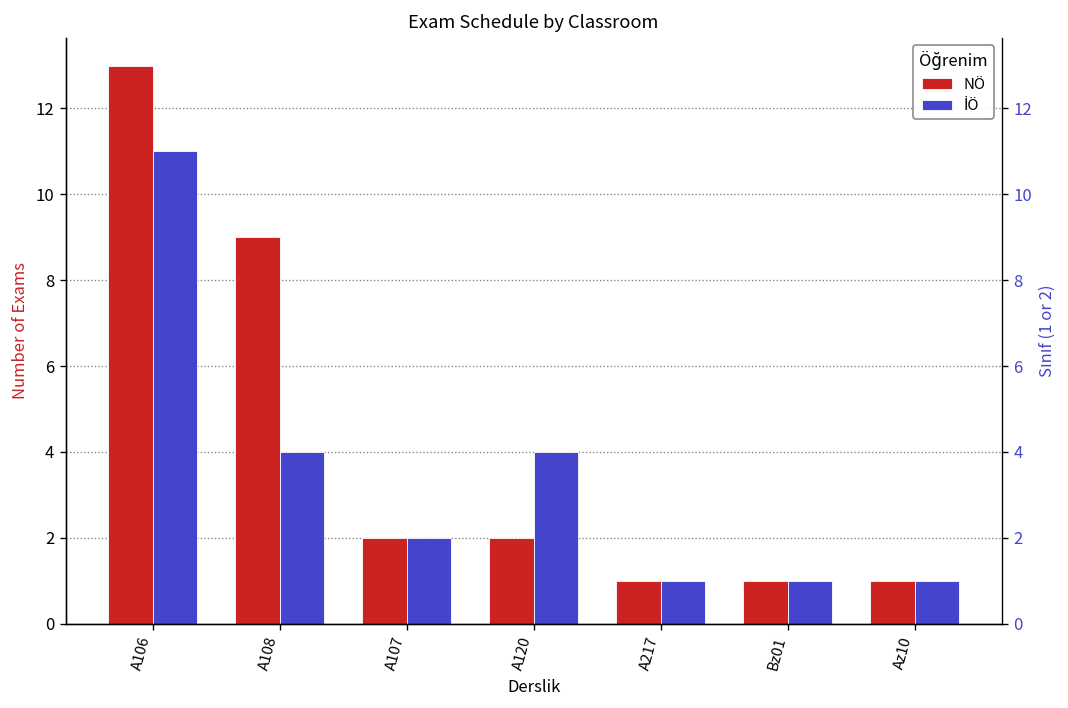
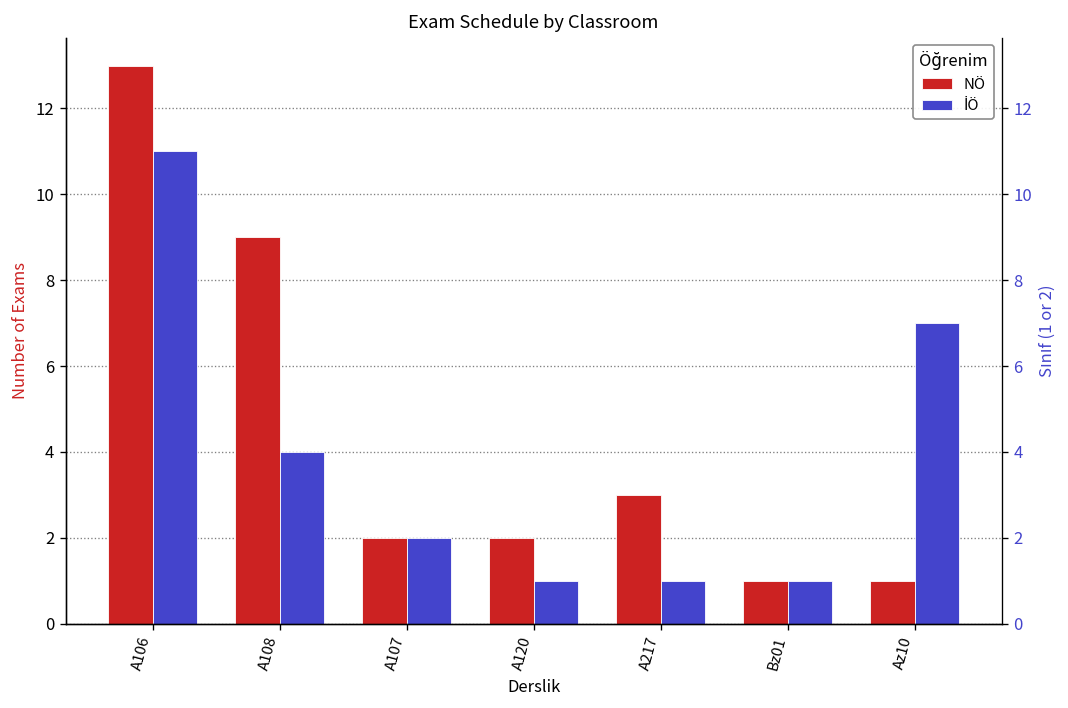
  {
    "NÖ": {
      "A106": 13,
      "A108": 9,
      "A107": 2,
      "A120": 2,
-     "A217": 1,
+     "A217": 3,
      "Bz01": 1,
      "Az10": 1
    },
    "İÖ": {
      "A106": 11,
      "A108": 4,
      "A107": 2,
-     "A120": 4,
+     "A120": 1,
      "A217": 1,
      "Bz01": 1,
-     "Az10": 1
+     "Az10": 7
    }
  }
